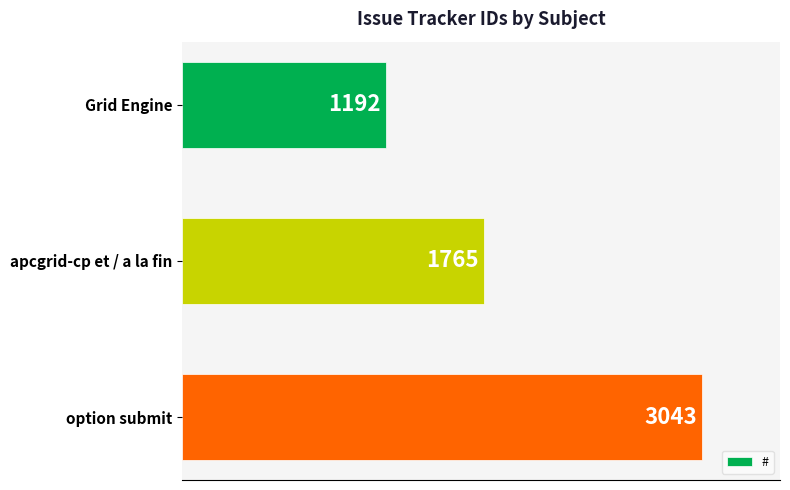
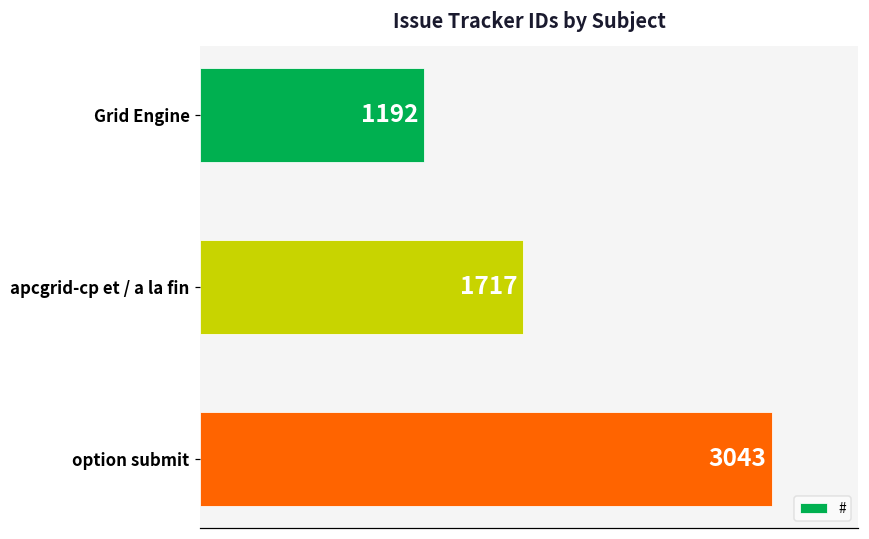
  {
    "Grid Engine": 1192,
-   "apcgrid-cp et / a la fin": 1765,
+   "apcgrid-cp et / a la fin": 1717,
    "option submit": 3043
  }
